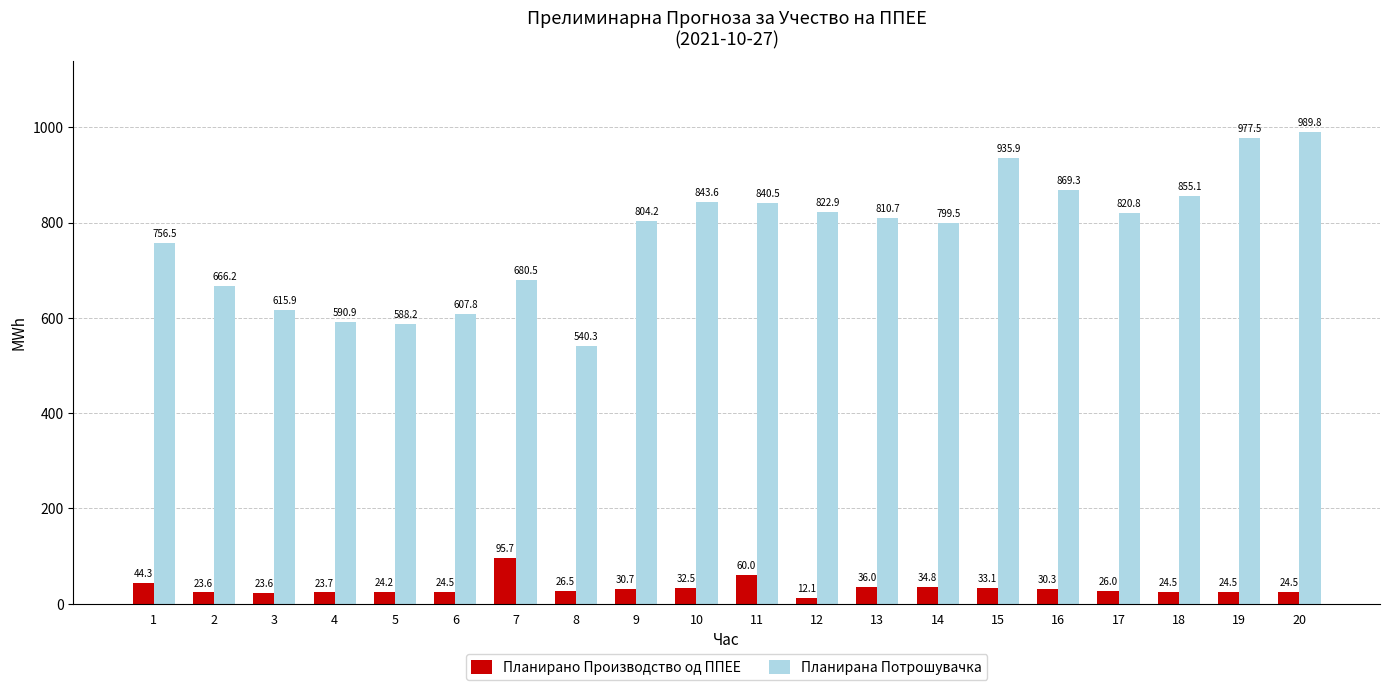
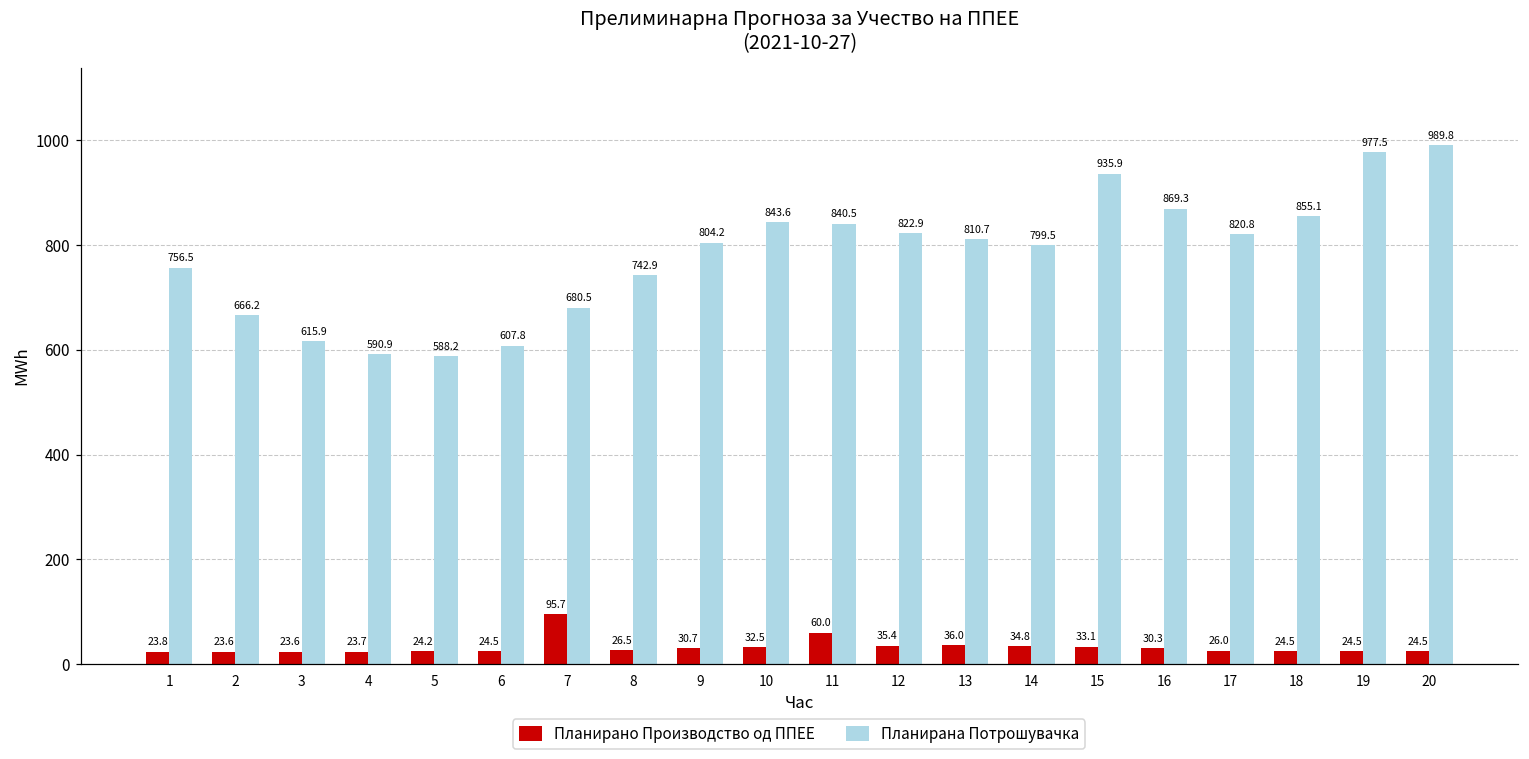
  {
    "Планирано Производство од ППЕЕ": {
-     "1": 44.3,
+     "1": 23.8,
      "2": 23.6,
      "3": 23.6,
      "4": 23.7,
      "5": 24.2,
      "6": 24.5,
      "7": 95.7,
      "8": 26.5,
      "9": 30.7,
      "10": 32.5,
      "11": 60.0,
-     "12": 12.1,
+     "12": 35.4,
      "13": 36.0,
      "14": 34.8,
      "15": 33.1,
      "16": 30.3,
      "17": 26.0,
      "18": 24.5,
      "19": 24.5,
      "20": 24.5
    },
    "Планирана Потрошувачка": {
      "1": 756.5,
      "2": 666.2,
      "3": 615.9,
      "4": 590.9,
      "5": 588.2,
      "6": 607.8,
      "7": 680.5,
-     "8": 540.3,
+     "8": 742.9,
      "9": 804.2,
      "10": 843.6,
      "11": 840.5,
      "12": 822.9,
      "13": 810.7,
      "14": 799.5,
      "15": 935.9,
      "16": 869.3,
      "17": 820.8,
      "18": 855.1,
      "19": 977.5,
      "20": 989.8
    }
  }
